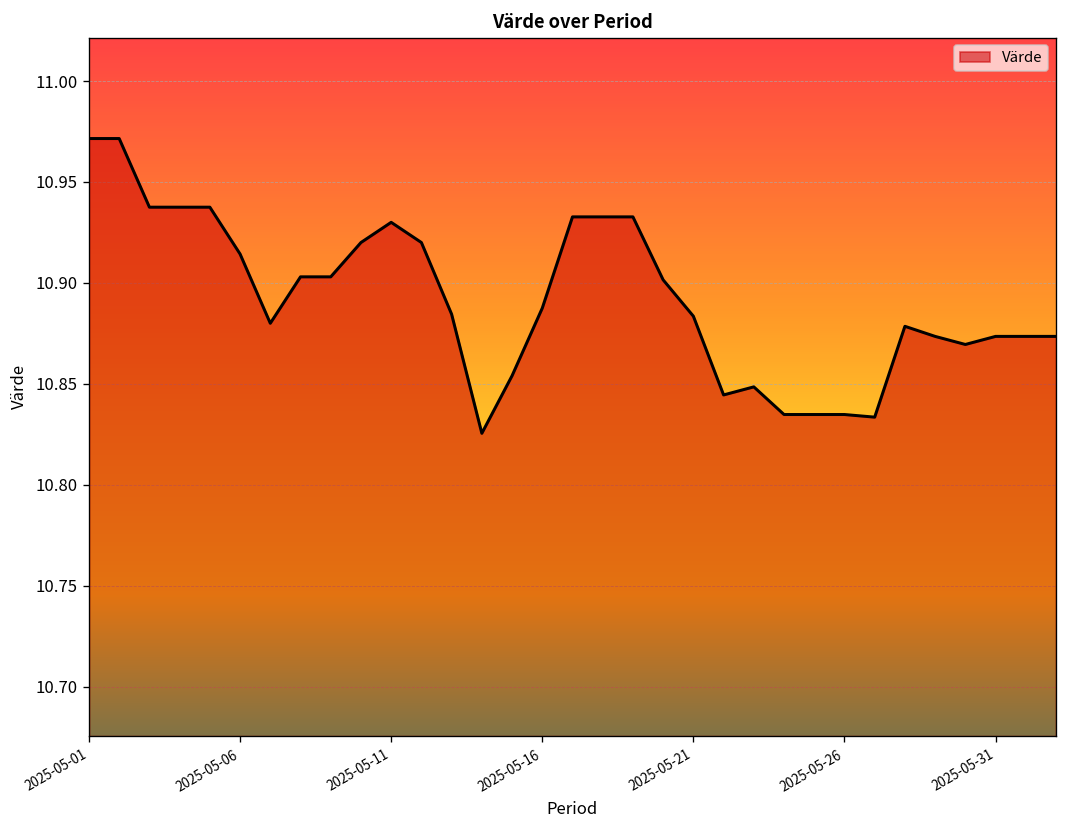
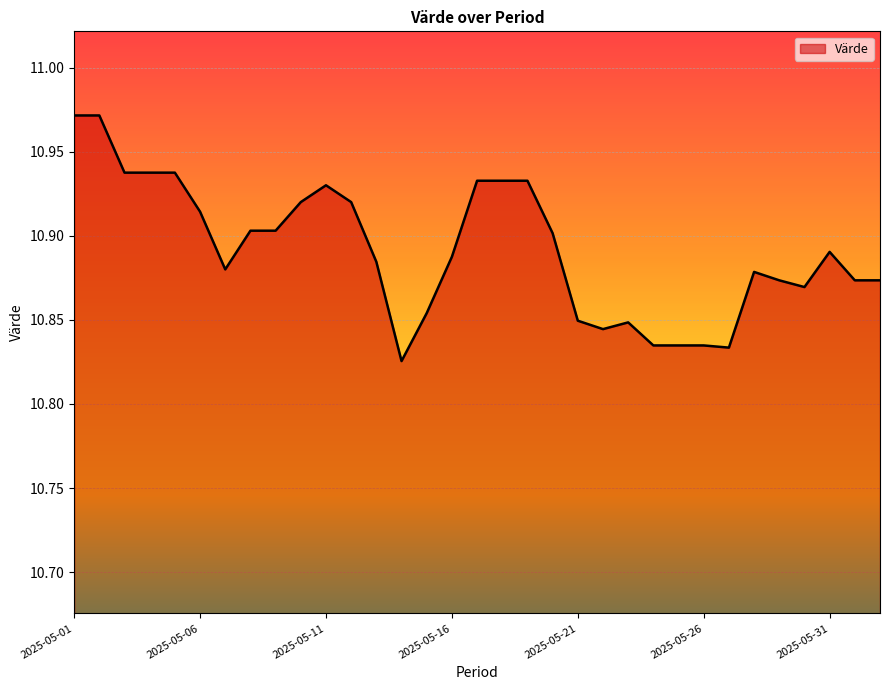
  {
    "2025-05-01": 10.972,
    "2025-05-06": 10.914,
    "2025-05-11": 10.930,
    "2025-05-16": 10.888,
-   "2025-05-21": 10.884,
+   "2025-05-21": 10.850,
    "2025-05-26": 10.835,
-   "2025-05-31": 10.874
+   "2025-05-31": 10.890
  }
